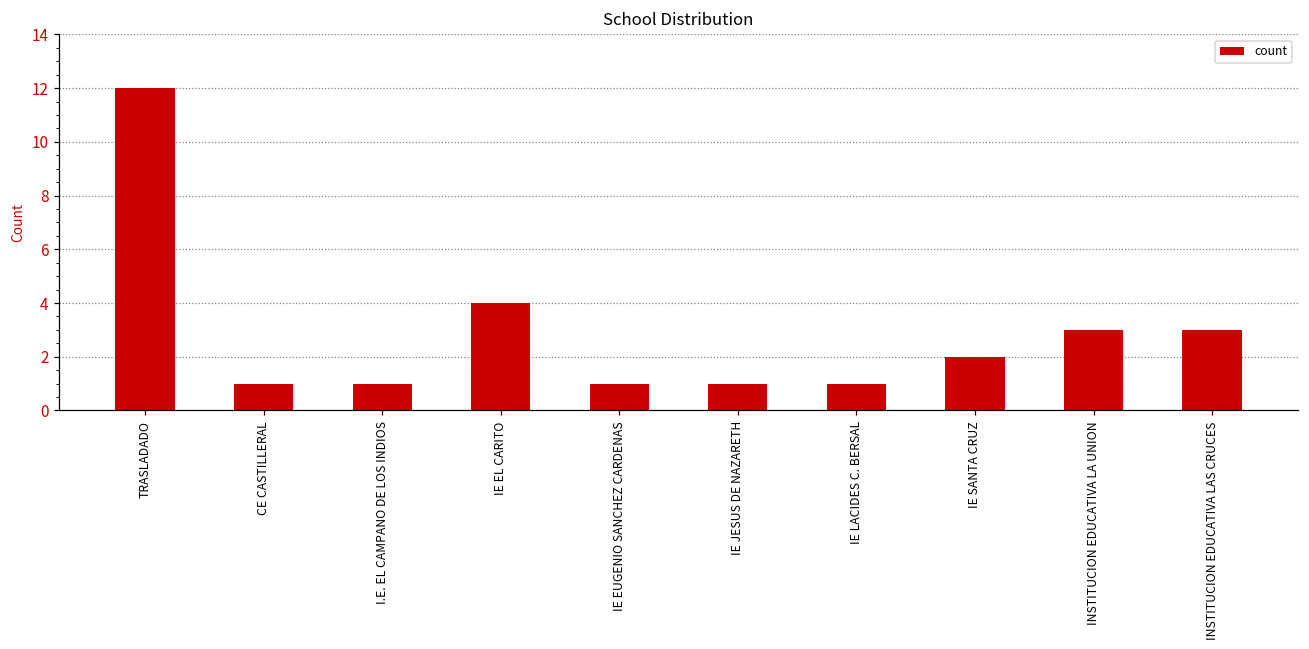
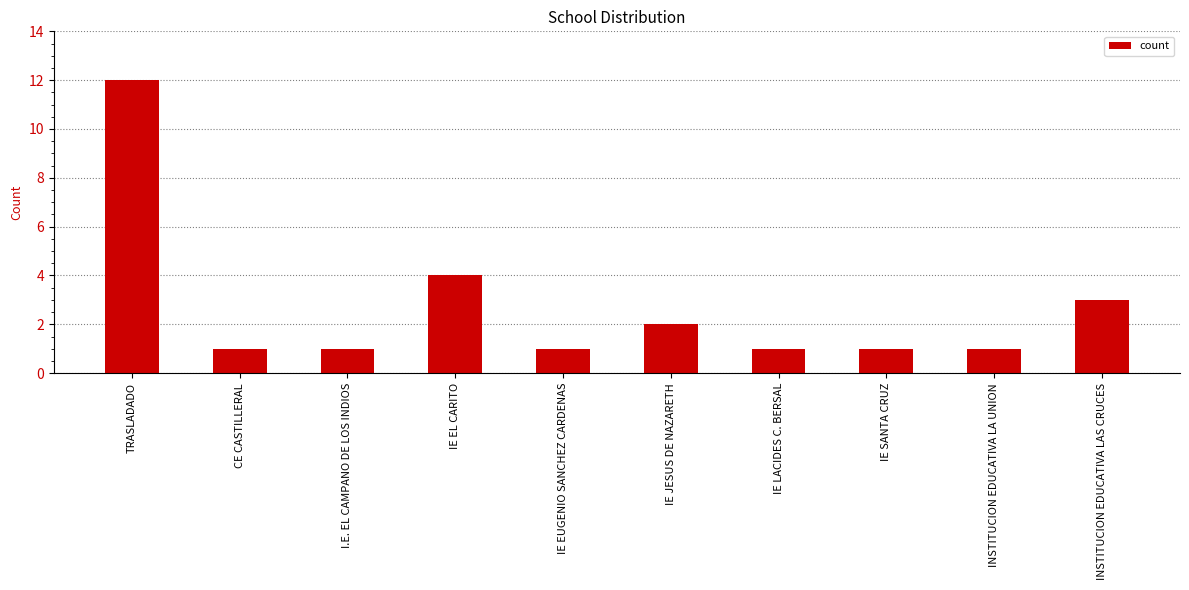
  {
    "TRASLADADO": 12,
    "CE CASTILLERAL": 1,
    "I.E. EL CAMPANO DE LOS INDIOS": 1,
    "IE EL CARITO": 4,
    "IE EUGENIO SANCHEZ CARDENAS": 1,
-   "IE JESUS DE NAZARETH": 1,
+   "IE JESUS DE NAZARETH": 2,
    "IE LACIDES C. BERSAL": 1,
-   "IE SANTA CRUZ": 2,
-   "INSTITUCION EDUCATIVA LA UNION": 3,
+   "IE SANTA CRUZ": 1,
+   "INSTITUCION EDUCATIVA LA UNION": 1,
    "INSTITUCION EDUCATIVA LAS CRUCES": 3
  }
